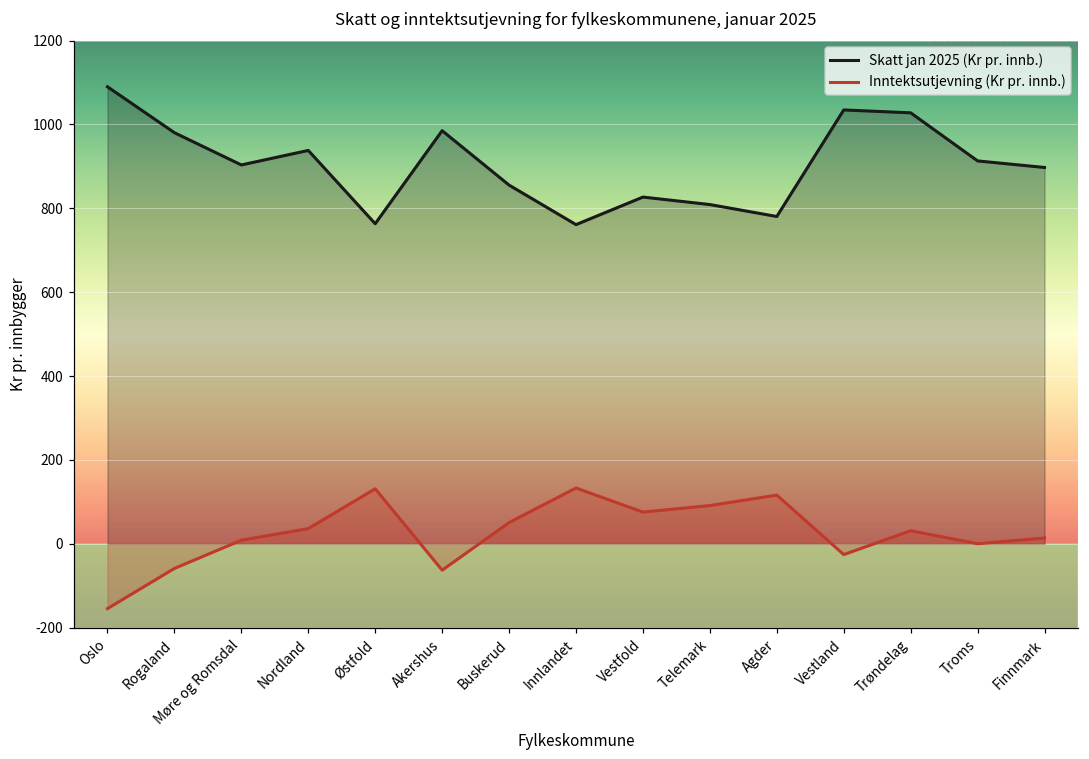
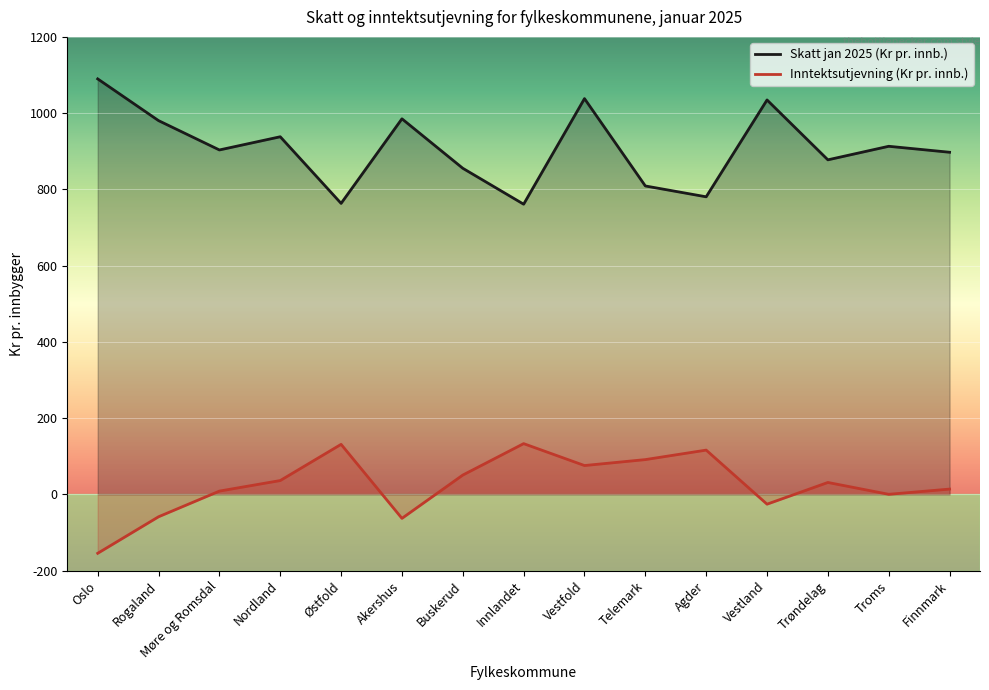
  {
    "Skatt jan 2025 (Kr pr. innb.)": {
      "Oslo": 1090,
      "Rogaland": 980,
      "Møre og Romsdal": 900,
      "Nordland": 940,
      "Østfold": 760,
      "Akershus": 990,
      "Buskerud": 860,
      "Innlandet": 760,
-     "Vestfold": 830,
+     "Vestfold": 1040,
      "Telemark": 810,
      "Agder": 780,
      "Vestland": 1030,
-     "Trøndelag": 1030,
+     "Trøndelag": 880,
      "Troms": 910,
      "Finnmark": 900
    }
  }
